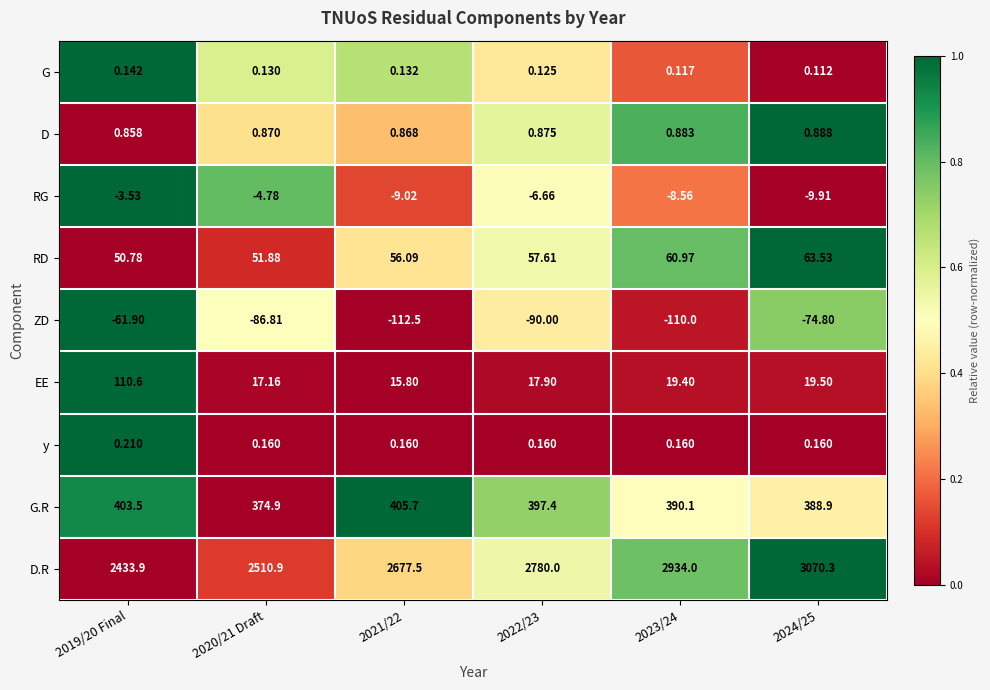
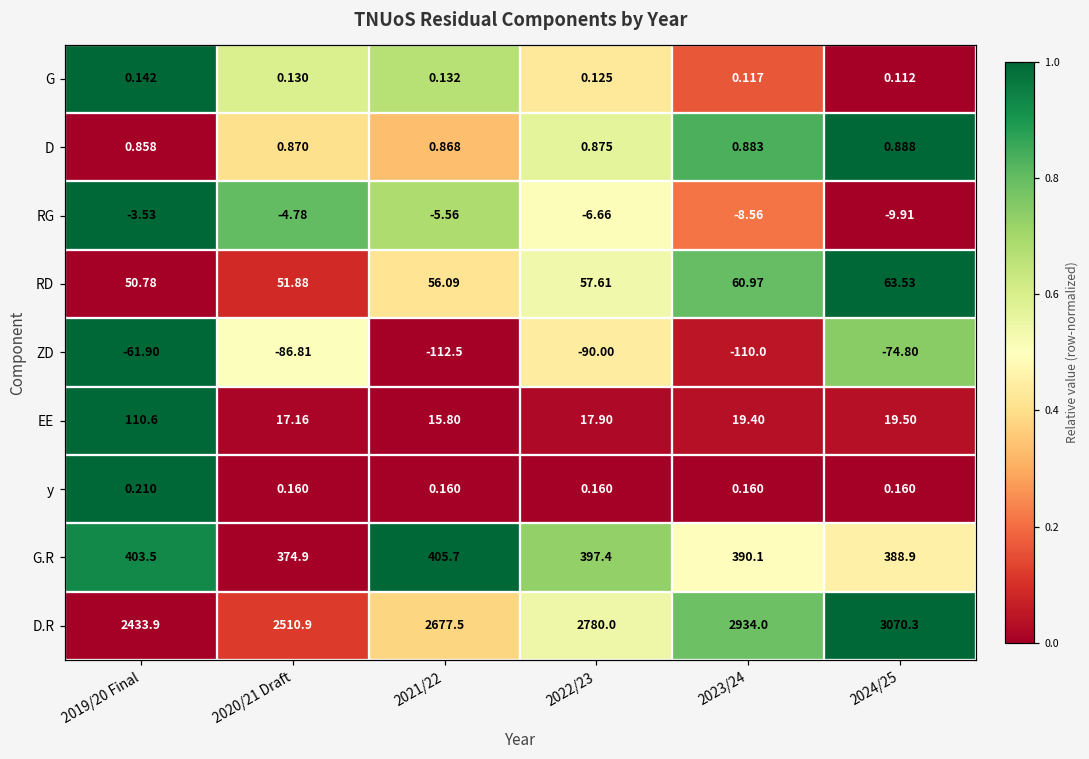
  {
    "G": {
      "2019/20 Final": 0.142,
      "2020/21 Draft": 0.130,
      "2021/22": 0.132,
      "2022/23": 0.125,
      "2023/24": 0.117,
      "2024/25": 0.112
    },
    "D": {
      "2019/20 Final": 0.858,
      "2020/21 Draft": 0.870,
      "2021/22": 0.868,
      "2022/23": 0.875,
      "2023/24": 0.883,
      "2024/25": 0.888
    },
    "RG": {
      "2019/20 Final": -3.53,
      "2020/21 Draft": -4.78,
-     "2021/22": -9.02,
+     "2021/22": -5.56,
      "2022/23": -6.66,
      "2023/24": -8.56,
      "2024/25": -9.91
    },
    "RD": {
      "2019/20 Final": 50.78,
      "2020/21 Draft": 51.88,
      "2021/22": 56.09,
      "2022/23": 57.61,
      "2023/24": 60.97,
      "2024/25": 63.53
    },
    "ZD": {
      "2019/20 Final": -61.90,
      "2020/21 Draft": -86.81,
      "2021/22": -112.5,
      "2022/23": -90.00,
      "2023/24": -110.0,
      "2024/25": -74.80
    },
    "EE": {
      "2019/20 Final": 110.6,
      "2020/21 Draft": 17.16,
      "2021/22": 15.80,
      "2022/23": 17.90,
      "2023/24": 19.40,
      "2024/25": 19.50
    },
    "y": {
      "2019/20 Final": 0.210,
      "2020/21 Draft": 0.160,
      "2021/22": 0.160,
      "2022/23": 0.160,
      "2023/24": 0.160,
      "2024/25": 0.160
    },
    "G.R": {
      "2019/20 Final": 403.5,
      "2020/21 Draft": 374.9,
      "2021/22": 405.7,
      "2022/23": 397.4,
      "2023/24": 390.1,
      "2024/25": 388.9
    },
    "D.R": {
      "2019/20 Final": 2433.9,
      "2020/21 Draft": 2510.9,
      "2021/22": 2677.5,
      "2022/23": 2780.0,
      "2023/24": 2934.0,
      "2024/25": 3070.3
    }
  }
